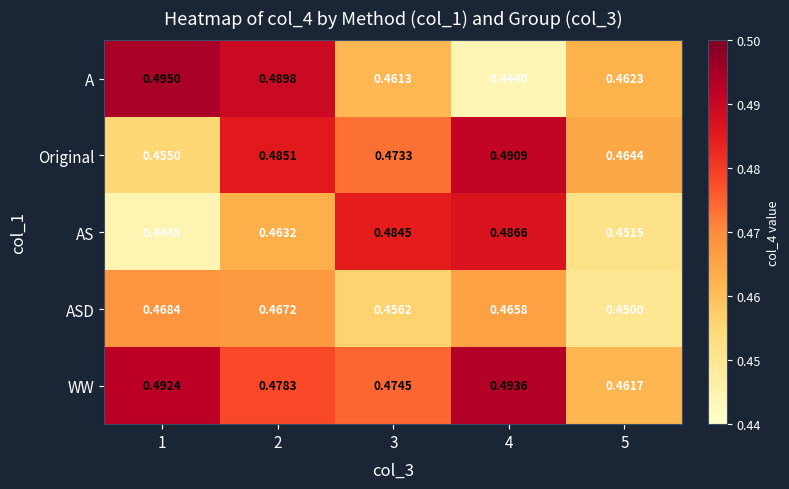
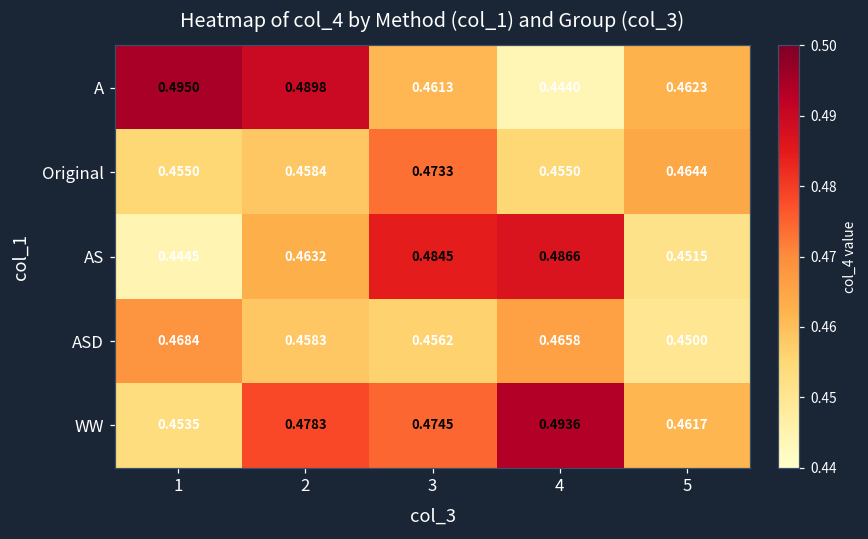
  {
    "A": {
      "1": 0.4950,
      "2": 0.4898,
      "3": 0.4613,
      "4": 0.4440,
      "5": 0.4623
    },
    "Original": {
      "1": 0.4550,
-     "2": 0.4851,
+     "2": 0.4584,
      "3": 0.4733,
-     "4": 0.4909,
+     "4": 0.4550,
      "5": 0.4644
    },
    "AS": {
      "1": 0.4445,
      "2": 0.4632,
      "3": 0.4845,
      "4": 0.4866,
      "5": 0.4515
    },
    "ASD": {
      "1": 0.4684,
-     "2": 0.4672,
+     "2": 0.4583,
      "3": 0.4562,
      "4": 0.4658,
      "5": 0.4500
    },
    "WW": {
-     "1": 0.4924,
+     "1": 0.4535,
      "2": 0.4783,
      "3": 0.4745,
      "4": 0.4936,
      "5": 0.4617
    }
  }
